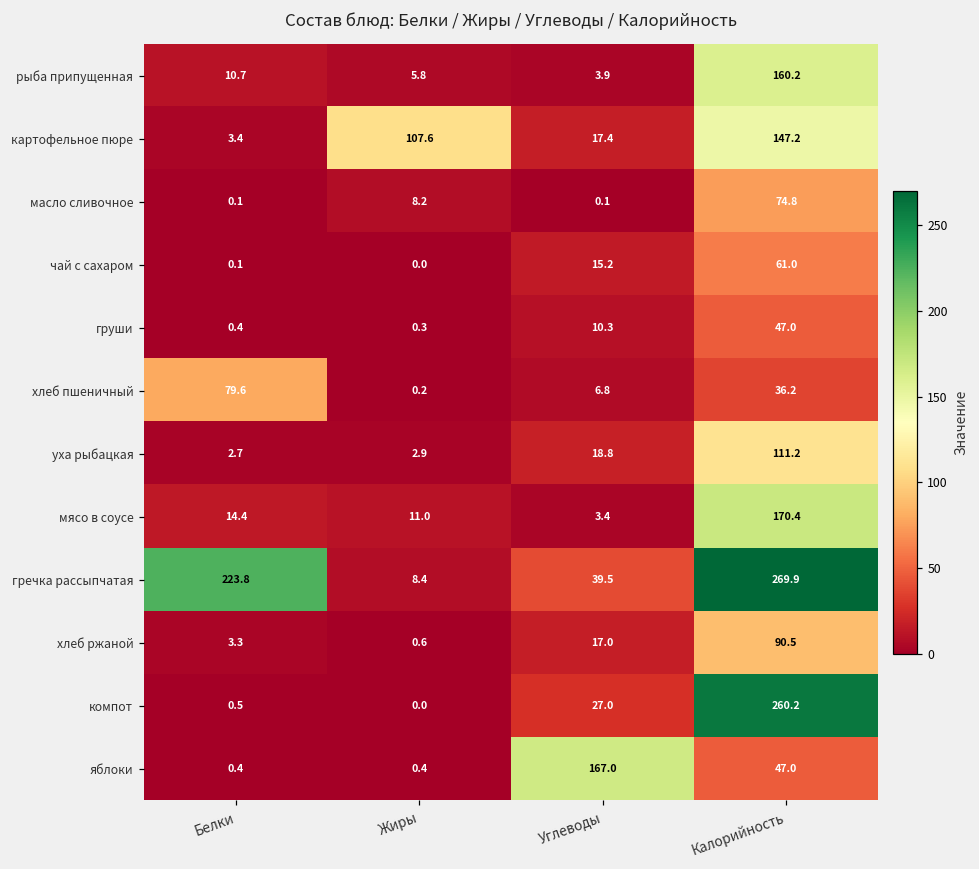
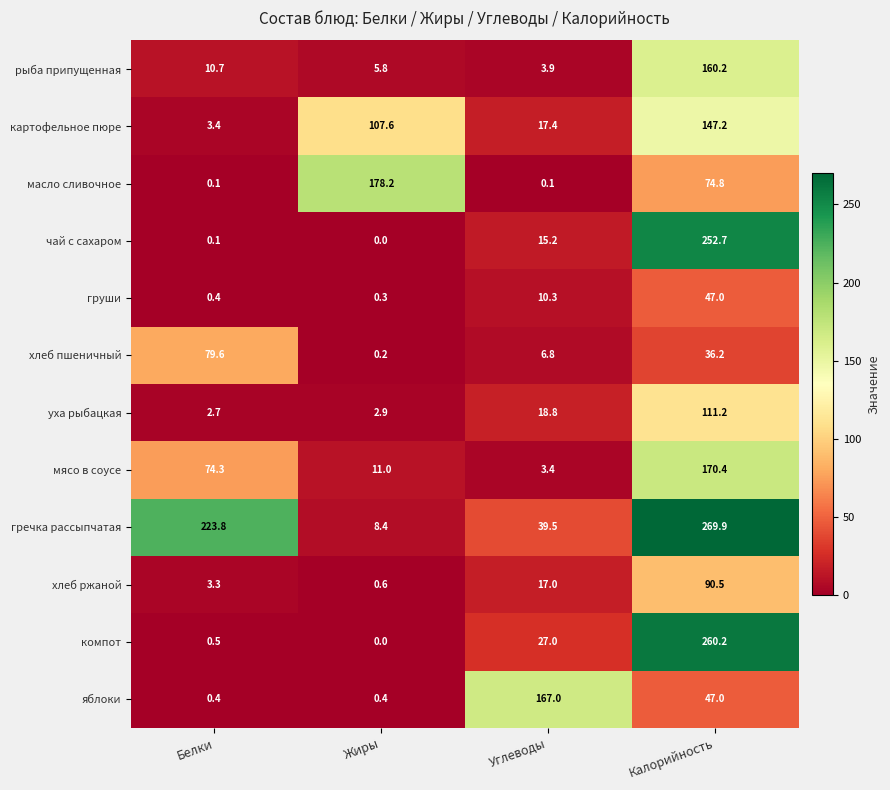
  {
    "рыба припущенная": {
      "Белки": 10.7,
      "Жиры": 5.8,
      "Углеводы": 3.9,
      "Калорийность": 160.2
    },
    "картофельное пюре": {
      "Белки": 3.4,
      "Жиры": 107.6,
      "Углеводы": 17.4,
      "Калорийность": 147.2
    },
    "масло сливочное": {
      "Белки": 0.1,
-     "Жиры": 8.2,
+     "Жиры": 178.2,
      "Углеводы": 0.1,
      "Калорийность": 74.8
    },
    "чай с сахаром": {
      "Белки": 0.1,
      "Жиры": 0.0,
      "Углеводы": 15.2,
-     "Калорийность": 61.0
+     "Калорийность": 252.7
    },
    "груши": {
      "Белки": 0.4,
      "Жиры": 0.3,
      "Углеводы": 10.3,
      "Калорийность": 47.0
    },
    "хлеб пшеничный": {
      "Белки": 79.6,
      "Жиры": 0.2,
      "Углеводы": 6.8,
      "Калорийность": 36.2
    },
    "уха рыбацкая": {
      "Белки": 2.7,
      "Жиры": 2.9,
      "Углеводы": 18.8,
      "Калорийность": 111.2
    },
    "мясо в соусе": {
-     "Белки": 14.4,
+     "Белки": 74.3,
      "Жиры": 11.0,
      "Углеводы": 3.4,
      "Калорийность": 170.4
    },
    "гречка рассыпчатая": {
      "Белки": 223.8,
      "Жиры": 8.4,
      "Углеводы": 39.5,
      "Калорийность": 269.9
    },
    "хлеб ржаной": {
      "Белки": 3.3,
      "Жиры": 0.6,
      "Углеводы": 17.0,
      "Калорийность": 90.5
    },
    "компот": {
      "Белки": 0.5,
      "Жиры": 0.0,
      "Углеводы": 27.0,
      "Калорийность": 260.2
    },
    "яблоки": {
      "Белки": 0.4,
      "Жиры": 0.4,
      "Углеводы": 167.0,
      "Калорийность": 47.0
    }
  }
